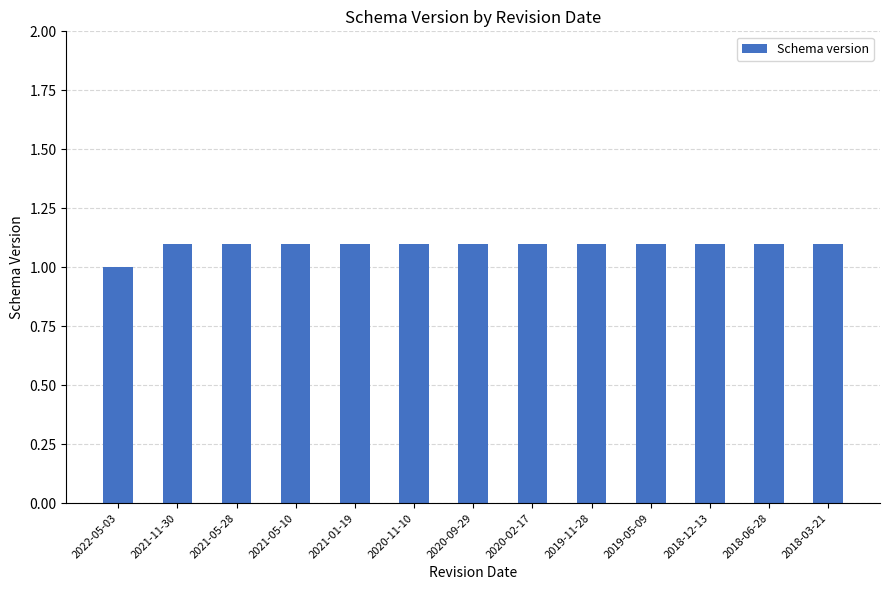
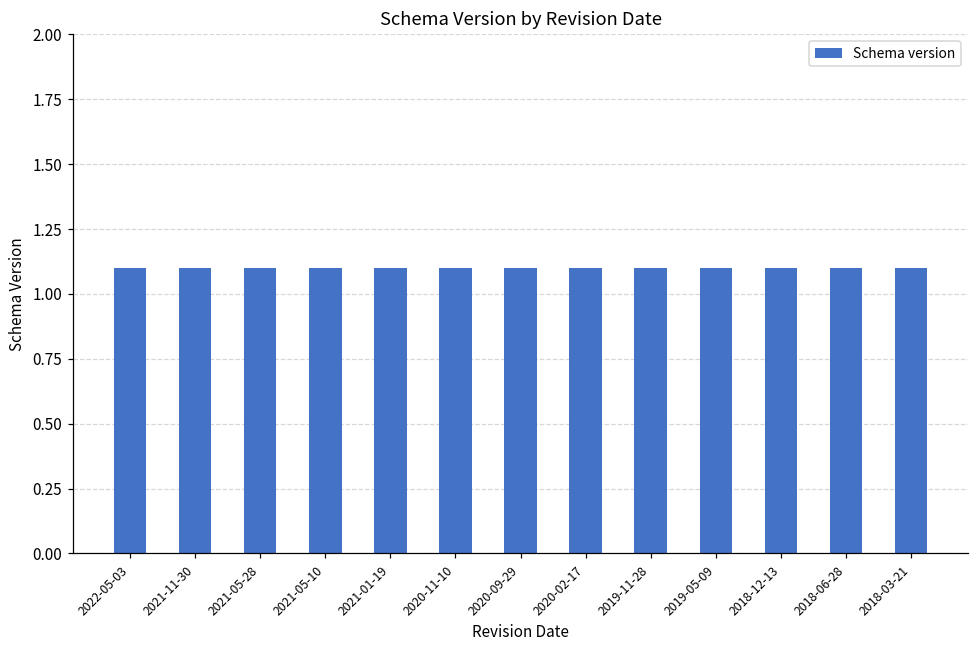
  {
-   "2022-05-03": 1.0,
+   "2022-05-03": 1.1,
    "2021-11-30": 1.1,
    "2021-05-28": 1.1,
    "2021-05-10": 1.1,
    "2021-01-19": 1.1,
    "2020-11-10": 1.1,
    "2020-09-29": 1.1,
    "2020-02-17": 1.1,
    "2019-11-28": 1.1,
    "2019-05-09": 1.1,
    "2018-12-13": 1.1,
    "2018-06-28": 1.1,
    "2018-03-21": 1.1
  }
